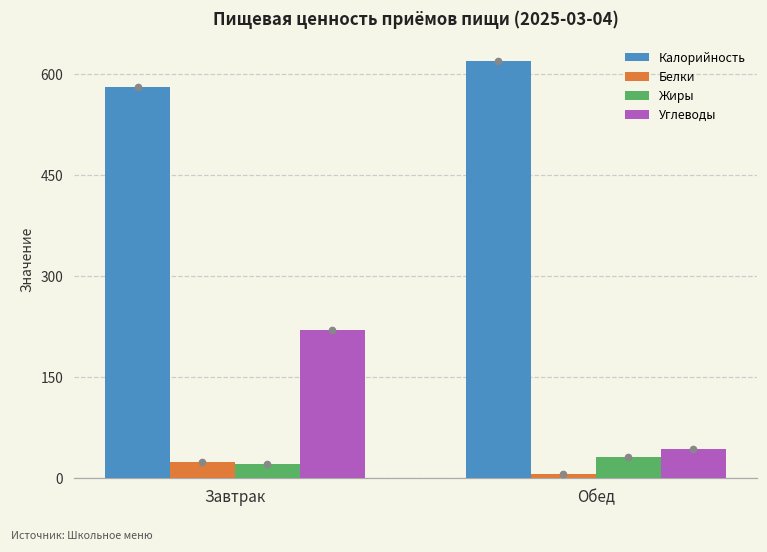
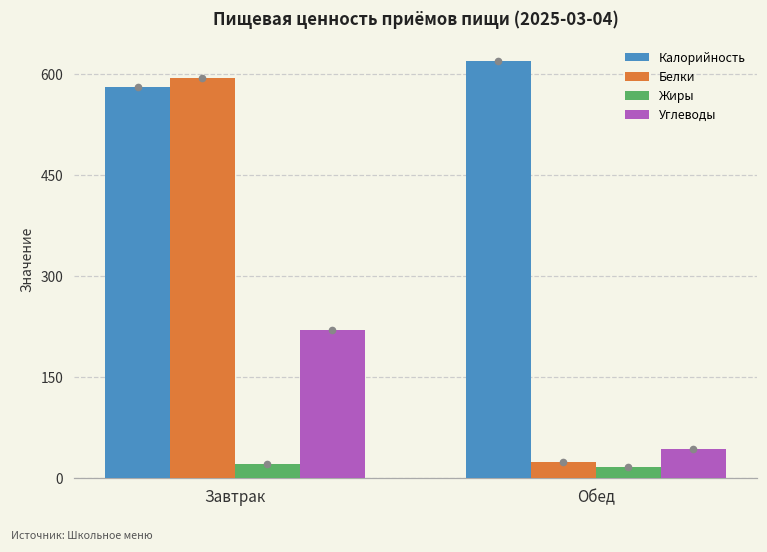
  {
    "Калорийность": {
      "Завтрак": 580,
      "Обед": 620
    },
    "Белки": {
-     "Завтрак": 20,
-     "Обед": 10
+     "Завтрак": 590,
+     "Обед": 20
    },
    "Жиры": {
      "Завтрак": 20,
-     "Обед": 30
+     "Обед": 20
    },
    "Углеводы": {
      "Завтрак": 220,
      "Обед": 40
    }
  }
